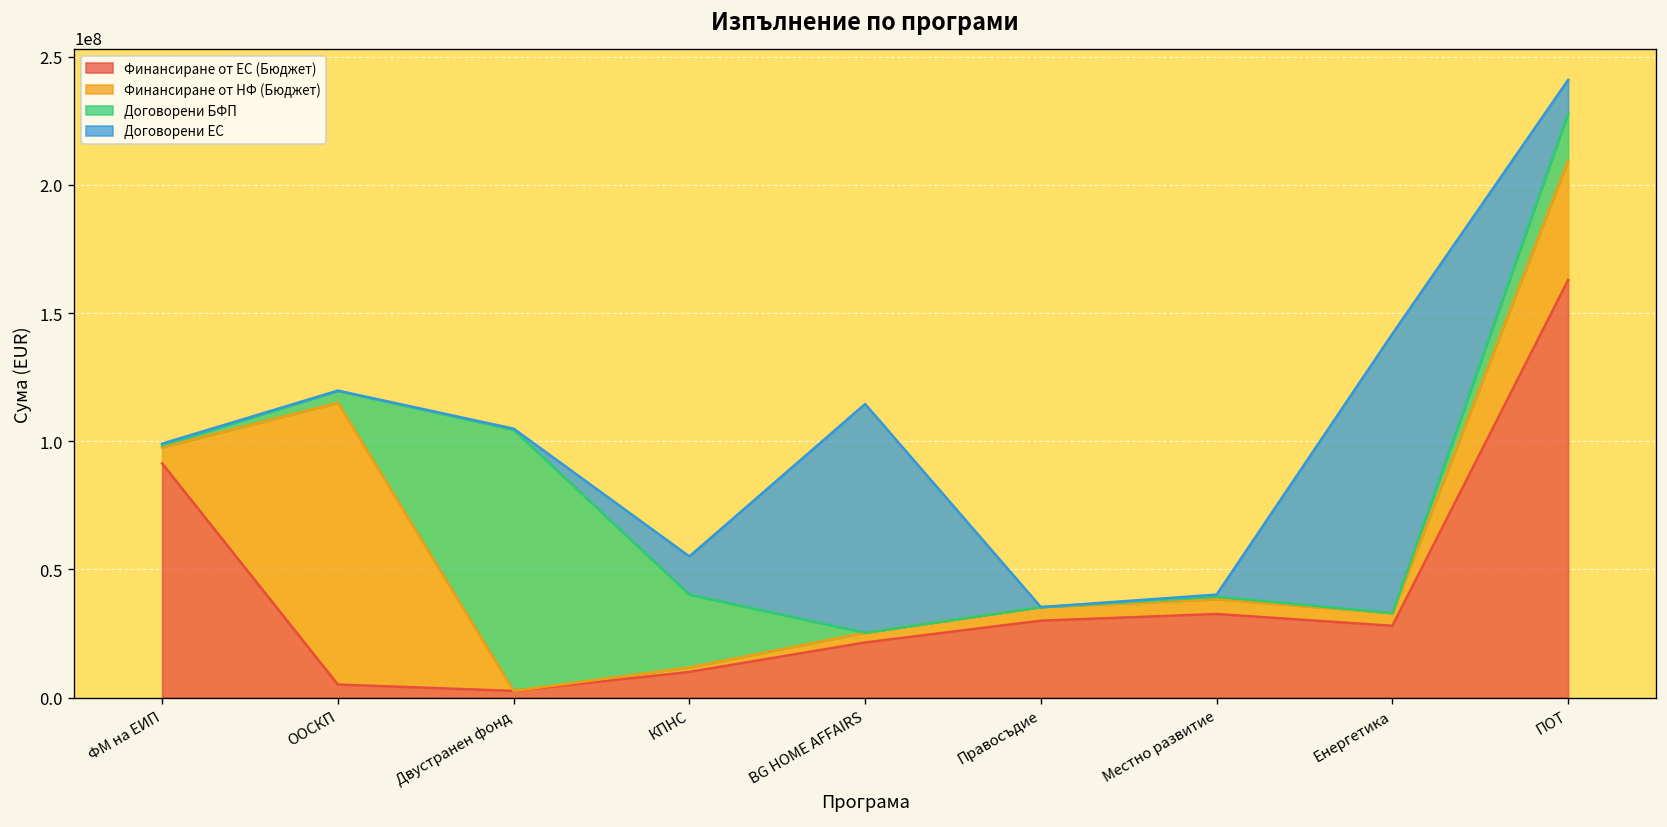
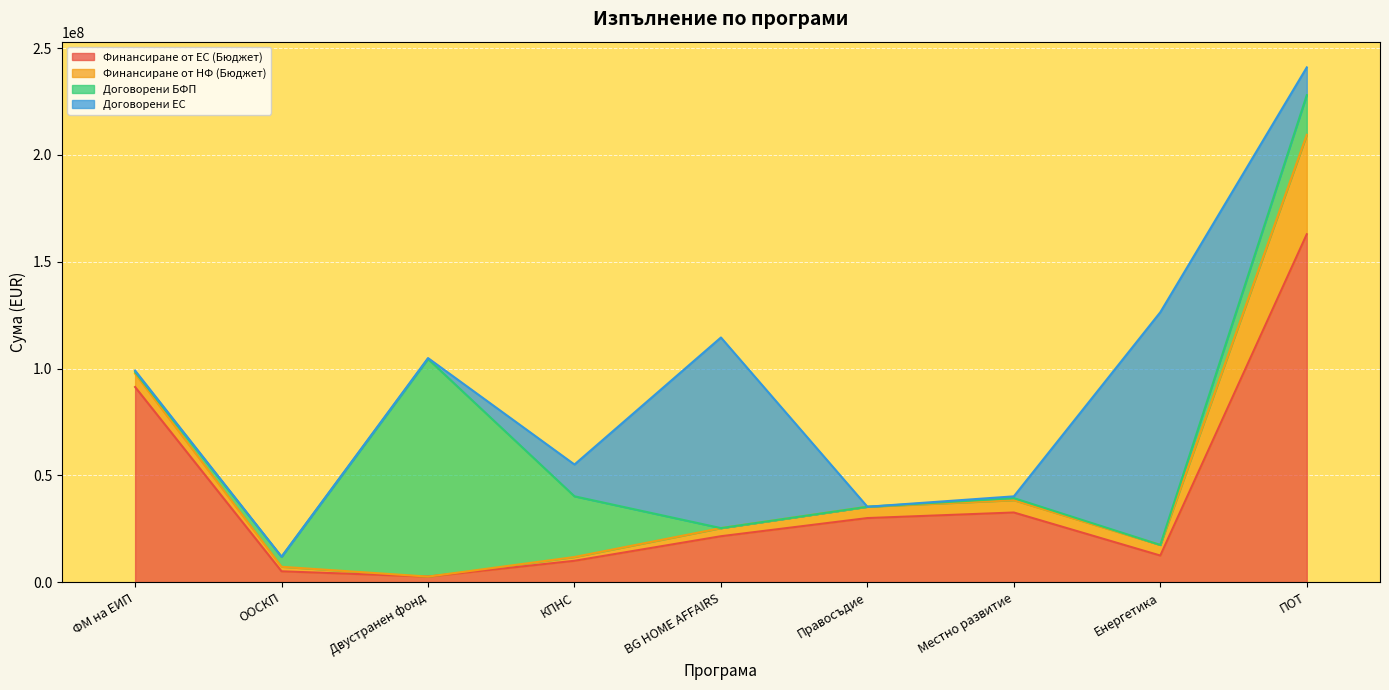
  {
    "Финансиране от ЕС (Бюджет)": {
      "ФМ на ЕИП": 91000000,
      "ООСКП": 5000000,
      "КПНС": 10000000,
      "BG HOME AFFAIRS": 21000000,
      "Правосъдие": 30000000,
      "Местно развитие": 33000000,
-     "Енергетика": 28000000,
+     "Енергетика": 12000000,
      "ПОТ": 163000000
    },
    "Финансиране от НФ (Бюджет)": {
-     "ООСКП": 110000000,
+     "ООСКП": 2000000,
      "КПНС": 2000000,
      "ПОТ": 47000000
    },
    "Договорени БФП": {
      "КПНС": 28000000,
      "ПОТ": 19000000
    },
    "Договорени ЕС": {
      "КПНС": 15000000,
      "BG HOME AFFAIRS": 89000000,
      "Енергетика": 109000000,
      "ПОТ": 13000000
    }
  }
